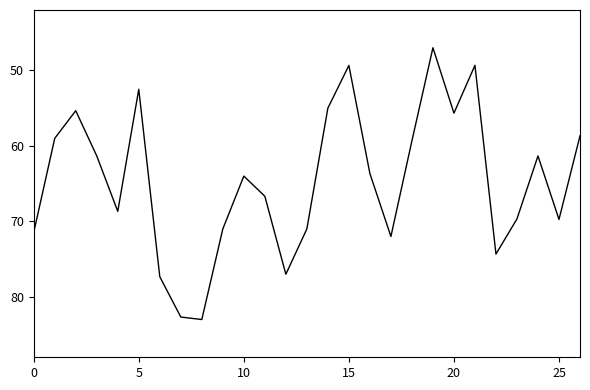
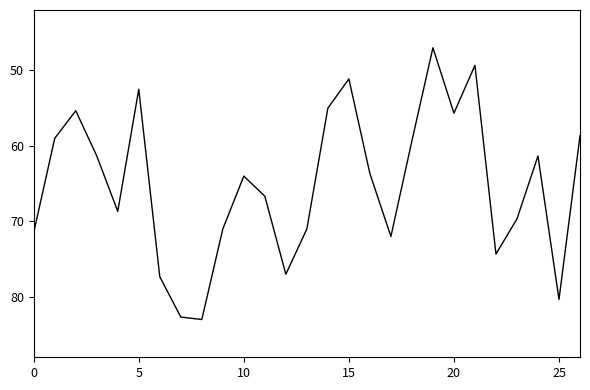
  {
    "0": 71,
    "5": 53,
    "10": 64,
-   "15": 49,
+   "15": 51,
    "20": 56,
-   "25": 70
+   "25": 80
  }
